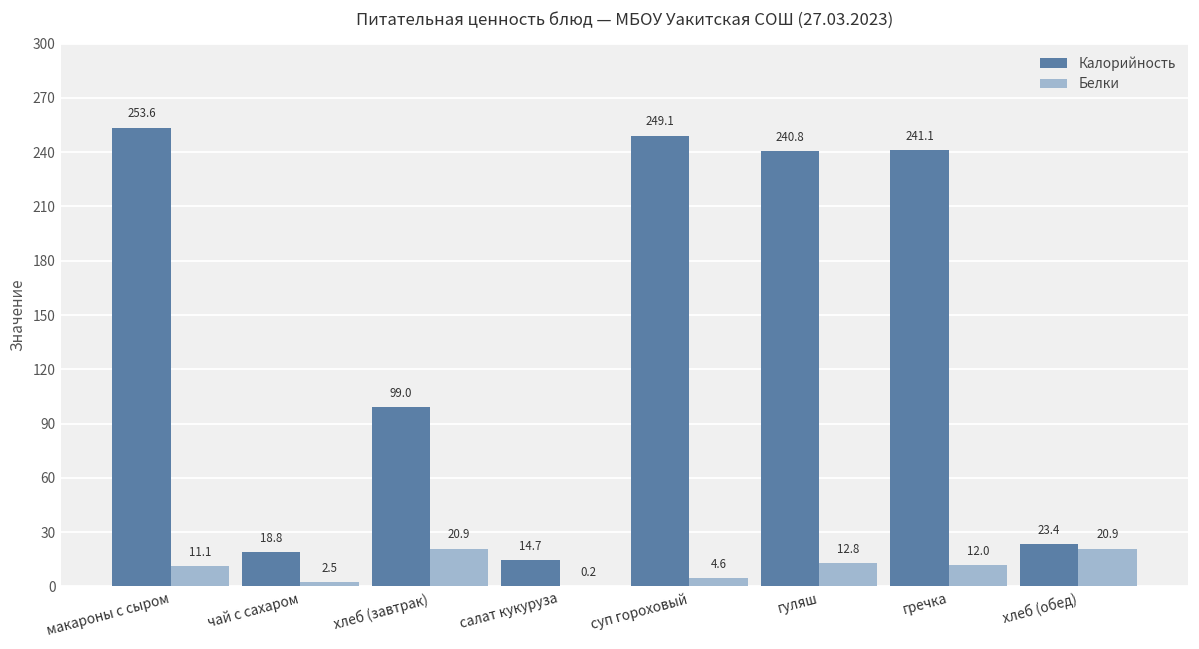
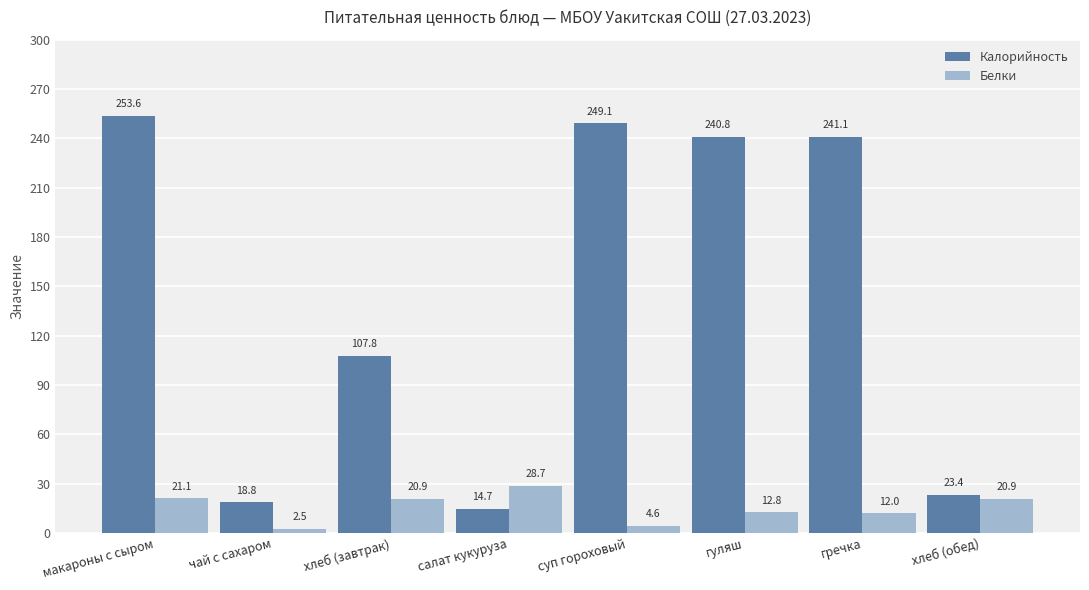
  {
    "Калорийность": {
      "макароны с сыром": 253.6,
      "чай с сахаром": 18.8,
-     "хлеб (завтрак)": 99.0,
+     "хлеб (завтрак)": 107.8,
      "салат кукуруза": 14.7,
      "суп гороховый": 249.1,
      "гуляш": 240.8,
      "гречка": 241.1,
      "хлеб (обед)": 23.4
    },
    "Белки": {
-     "макароны с сыром": 11.1,
+     "макароны с сыром": 21.1,
      "чай с сахаром": 2.5,
      "хлеб (завтрак)": 20.9,
-     "салат кукуруза": 0.2,
+     "салат кукуруза": 28.7,
      "суп гороховый": 4.6,
      "гуляш": 12.8,
      "гречка": 12.0,
      "хлеб (обед)": 20.9
    }
  }
